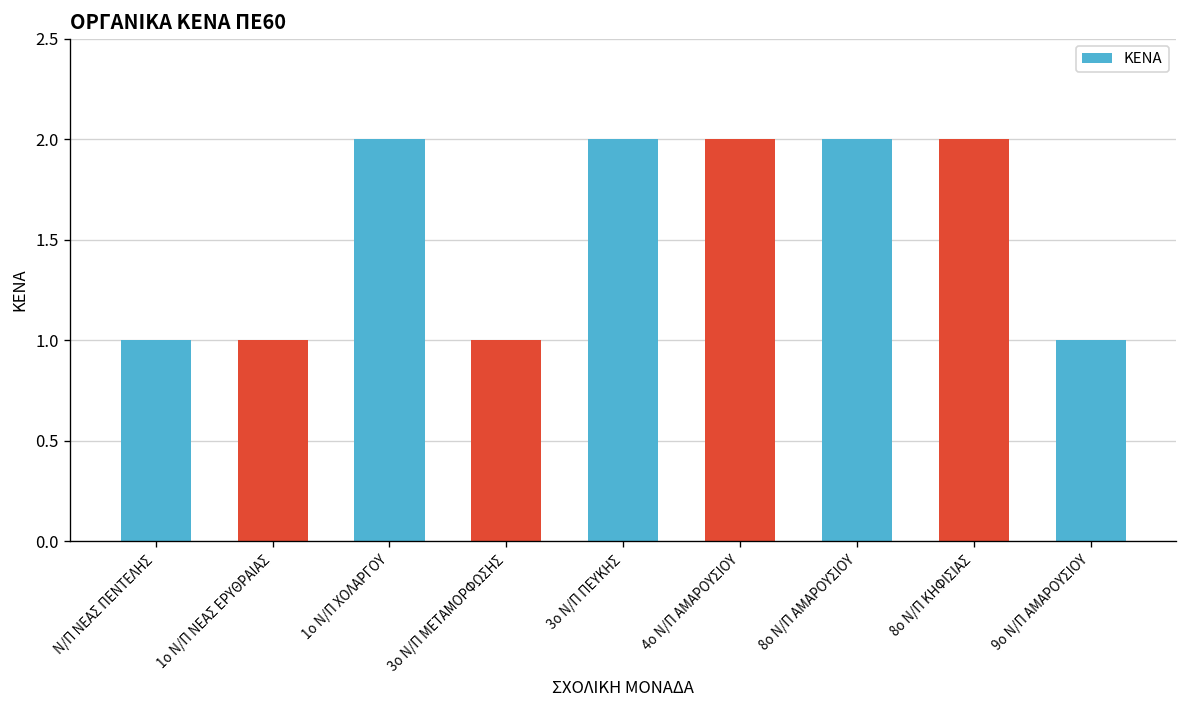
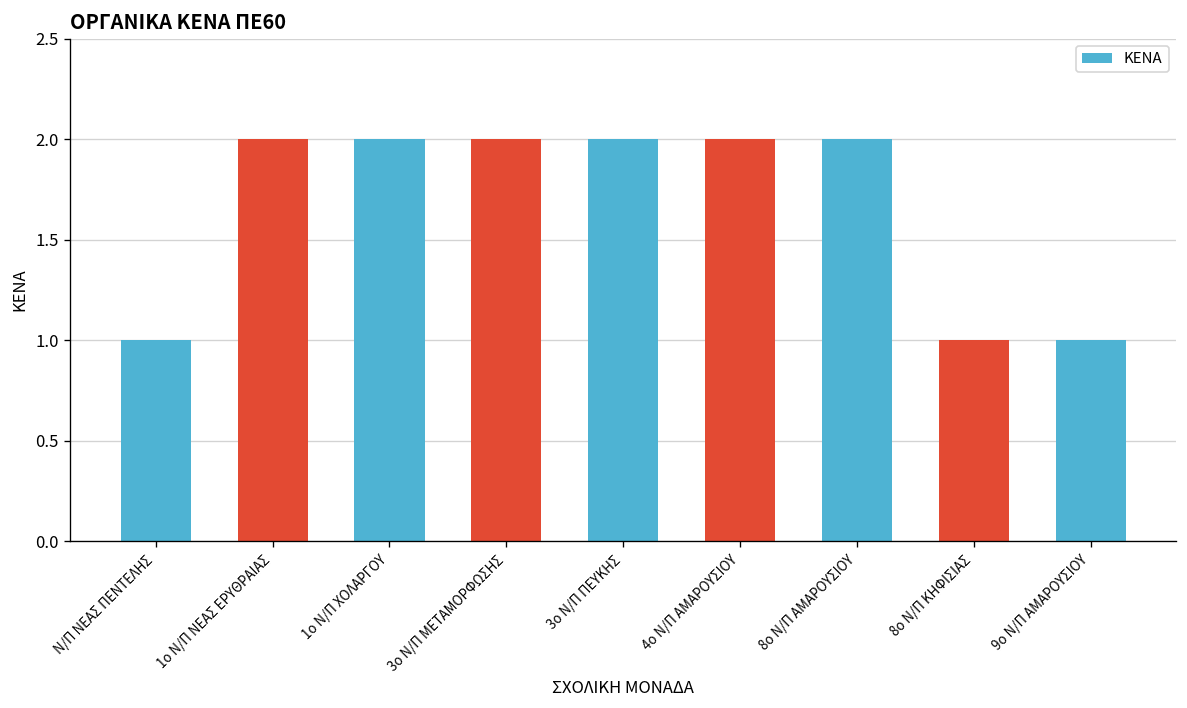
  {
    "Ν/Π ΝΕΑΣ ΠΕΝΤΕΛΗΣ": 1,
-   "1ο Ν/Π ΝΕΑΣ ΕΡΥΘΡΑΙΑΣ": 1,
+   "1ο Ν/Π ΝΕΑΣ ΕΡΥΘΡΑΙΑΣ": 2,
    "1ο Ν/Π ΧΟΛΑΡΓΟΥ": 2,
-   "3ο Ν/Π ΜΕΤΑΜΟΡΦΩΣΗΣ": 1,
+   "3ο Ν/Π ΜΕΤΑΜΟΡΦΩΣΗΣ": 2,
    "3ο Ν/Π ΠΕΥΚΗΣ": 2,
    "4ο Ν/Π ΑΜΑΡΟΥΣΙΟΥ": 2,
    "8ο Ν/Π ΑΜΑΡΟΥΣΙΟΥ": 2,
-   "8ο Ν/Π ΚΗΦΙΣΙΑΣ": 2,
+   "8ο Ν/Π ΚΗΦΙΣΙΑΣ": 1,
    "9ο Ν/Π ΑΜΑΡΟΥΣΙΟΥ": 1
  }
